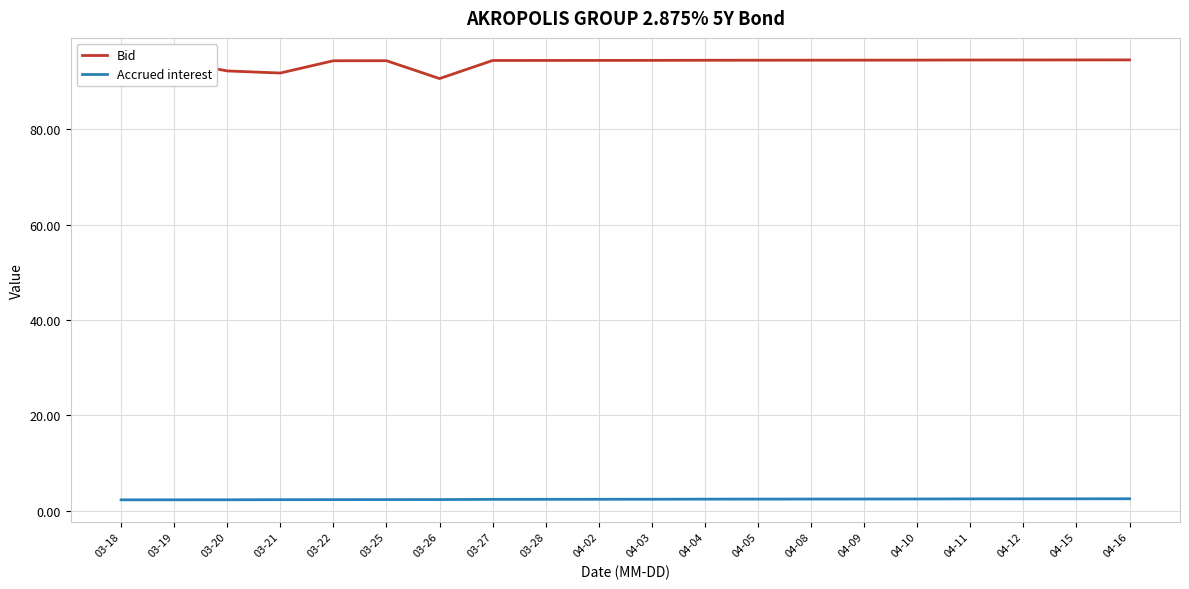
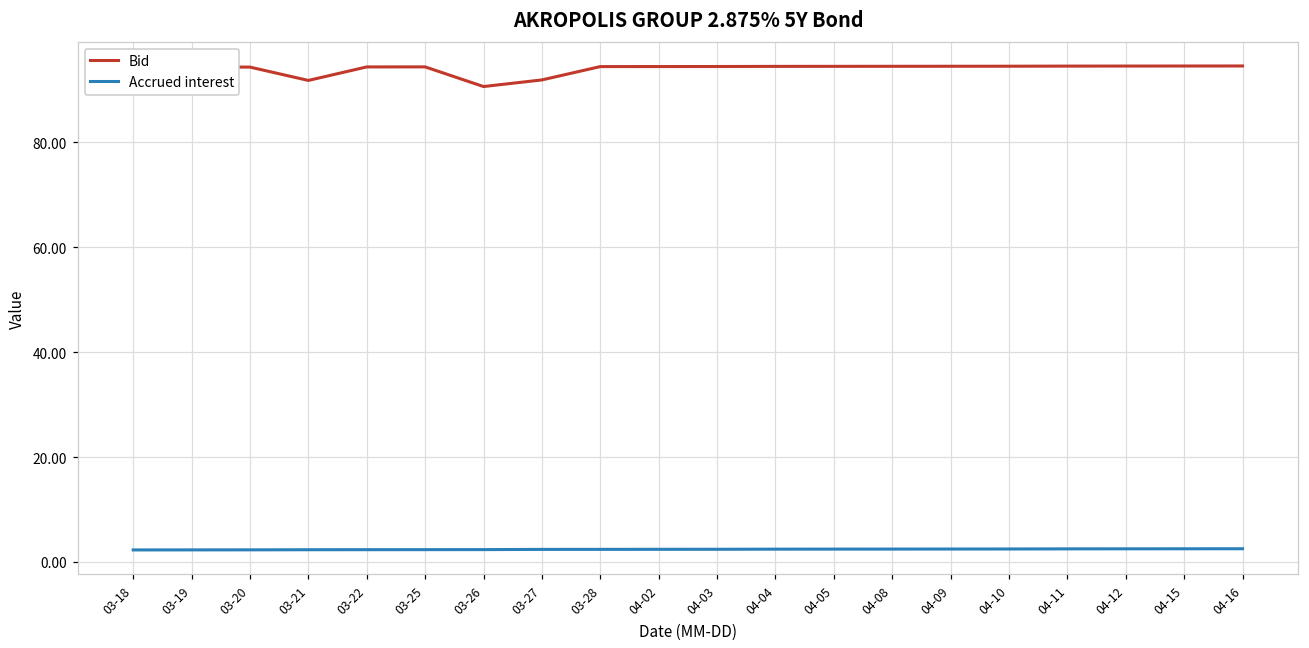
  {
    "Bid": {
-     "03-20": 92,
+     "03-20": 94,
      "03-21": 92,
      "03-22": 94,
      "03-25": 94,
      "03-26": 91,
-     "03-27": 94,
+     "03-27": 92,
      "03-28": 94,
      "04-02": 94,
      "04-03": 94,
      "04-04": 94,
      "04-05": 94,
      "04-08": 94,
      "04-09": 94,
      "04-10": 94,
      "04-11": 94,
      "04-12": 95,
      "04-15": 95,
      "04-16": 95
    },
    "Accrued interest": {
      "03-18": 2,
      "03-19": 2,
      "03-20": 2,
      "03-21": 2,
      "03-22": 2,
      "03-25": 2,
      "03-26": 2,
      "03-27": 2,
      "03-28": 2,
      "04-02": 2,
      "04-03": 2,
      "04-04": 2,
      "04-05": 2,
      "04-08": 2,
      "04-09": 2,
      "04-10": 2,
      "04-11": 2,
      "04-12": 3,
      "04-15": 3,
      "04-16": 3
    }
  }
